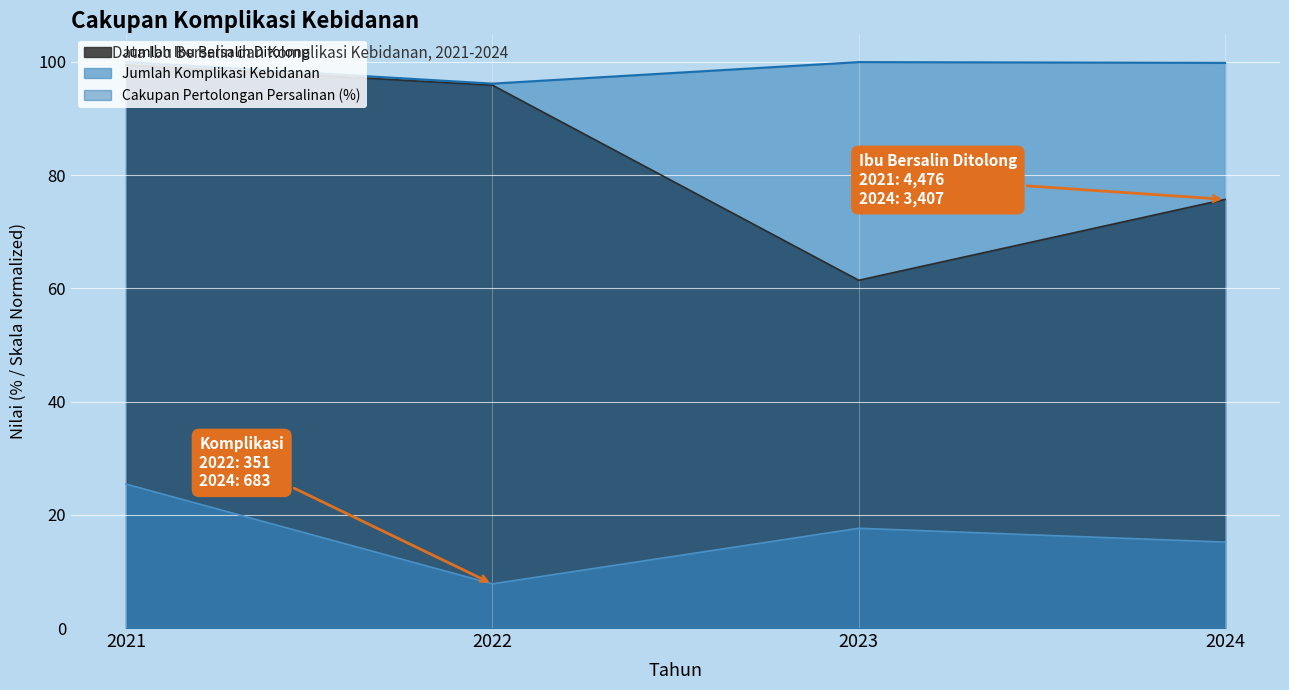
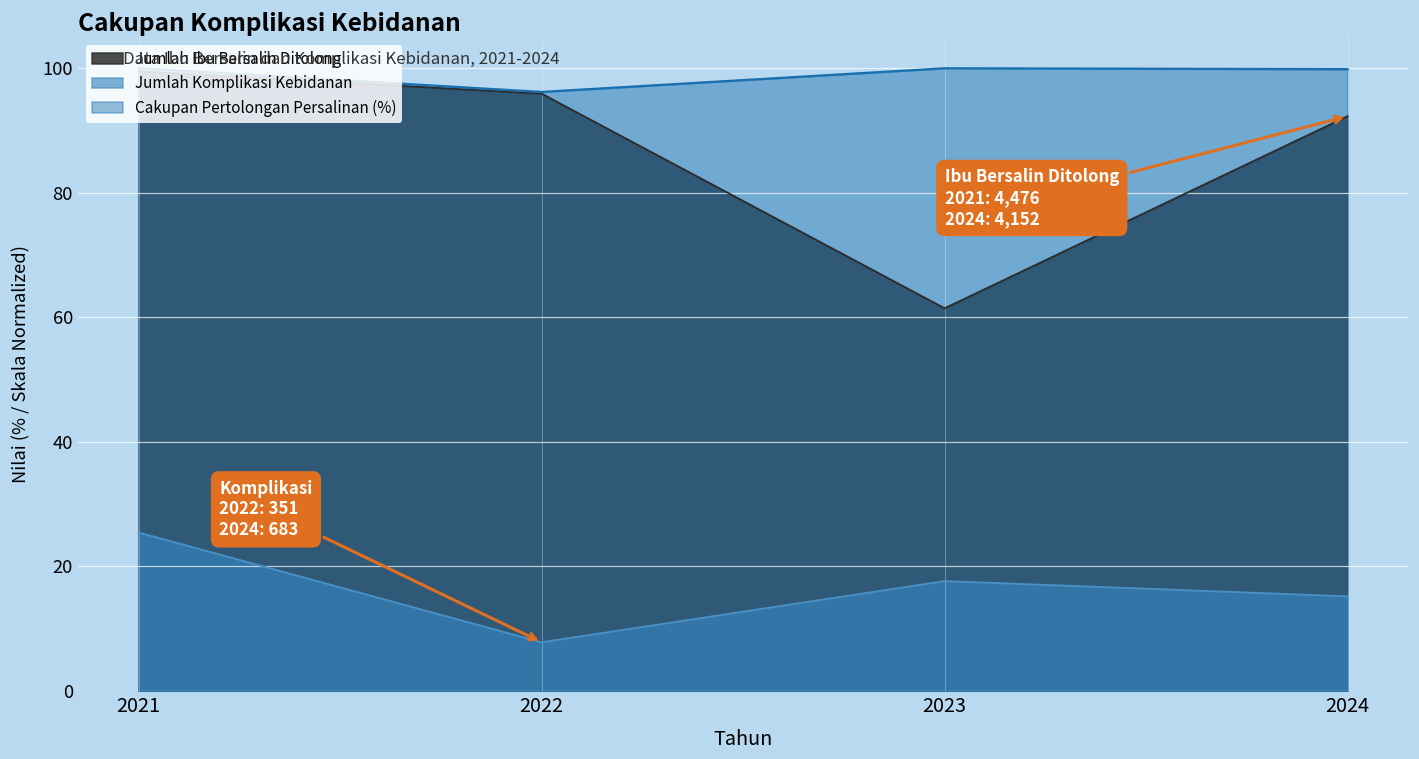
  {
    "Jumlah Ibu Bersalin Ditolong": {
-     "2024": "3,407"
+     "2024": "4,152"
    }
  }
